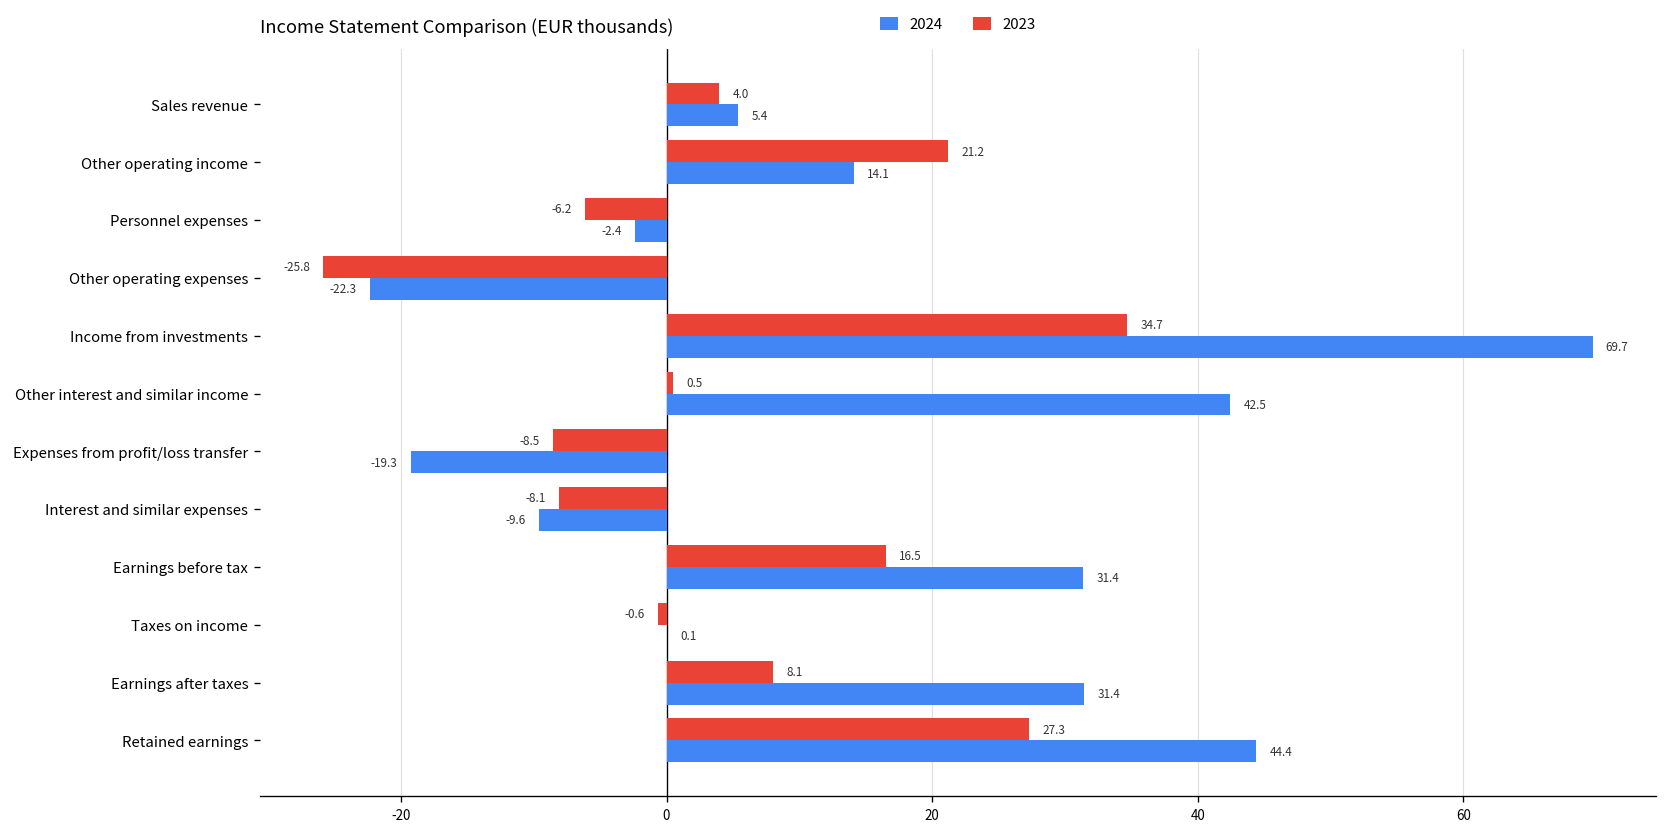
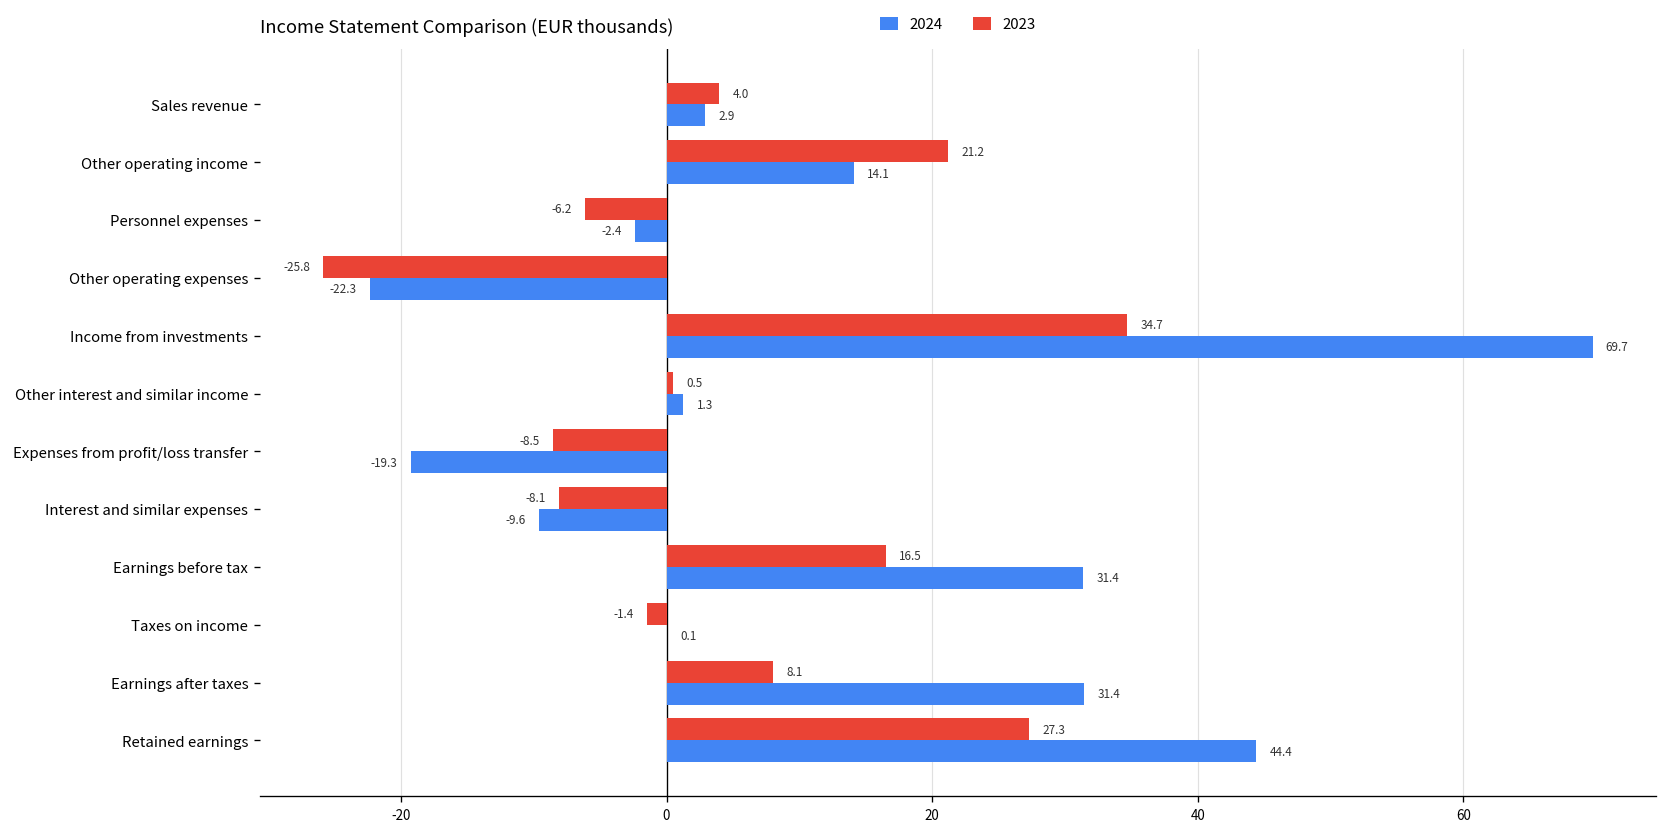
  {
    "2024": {
-     "Sales revenue": 5.4,
+     "Sales revenue": 2.9,
      "Other operating income": 14.1,
      "Personnel expenses": -2.4,
      "Other operating expenses": -22.3,
      "Income from investments": 69.7,
-     "Other interest and similar income": 42.5,
+     "Other interest and similar income": 1.3,
      "Expenses from profit/loss transfer": -19.3,
      "Interest and similar expenses": -9.6,
      "Earnings before tax": 31.4,
      "Taxes on income": 0.1,
      "Earnings after taxes": 31.4,
      "Retained earnings": 44.4
    },
    "2023": {
      "Sales revenue": 4.0,
      "Other operating income": 21.2,
      "Personnel expenses": -6.2,
      "Other operating expenses": -25.8,
      "Income from investments": 34.7,
      "Other interest and similar income": 0.5,
      "Expenses from profit/loss transfer": -8.5,
      "Interest and similar expenses": -8.1,
      "Earnings before tax": 16.5,
-     "Taxes on income": -0.6,
+     "Taxes on income": -1.4,
      "Earnings after taxes": 8.1,
      "Retained earnings": 27.3
    }
  }
